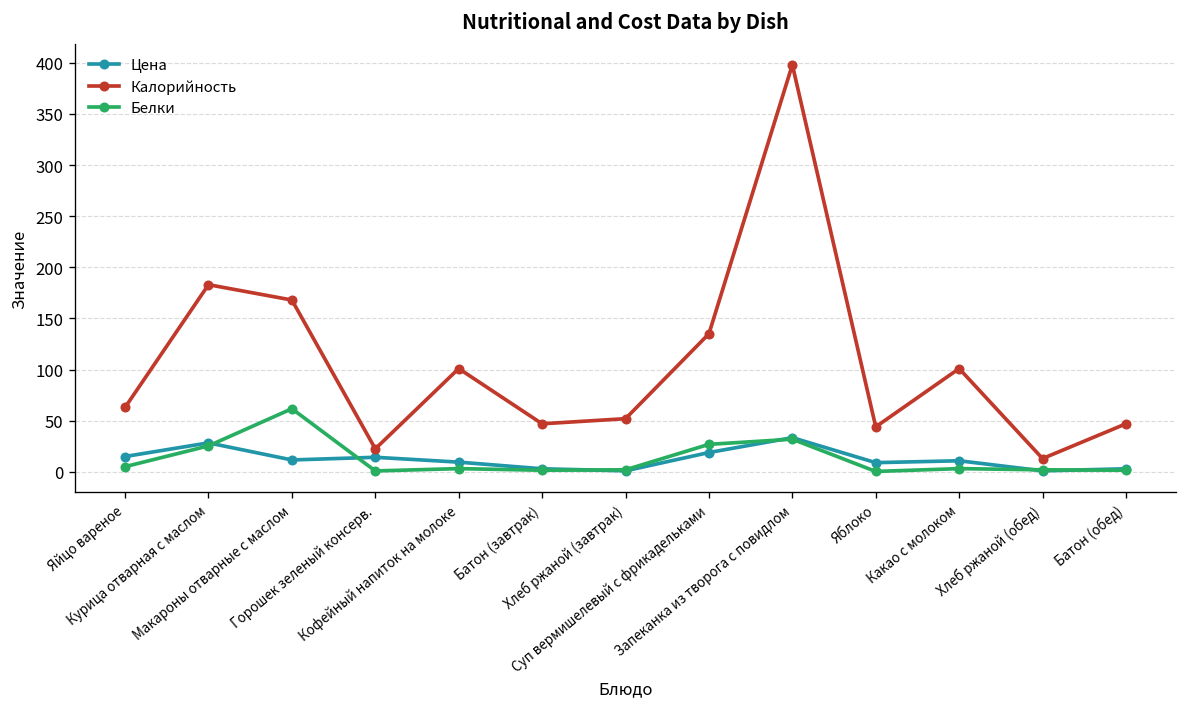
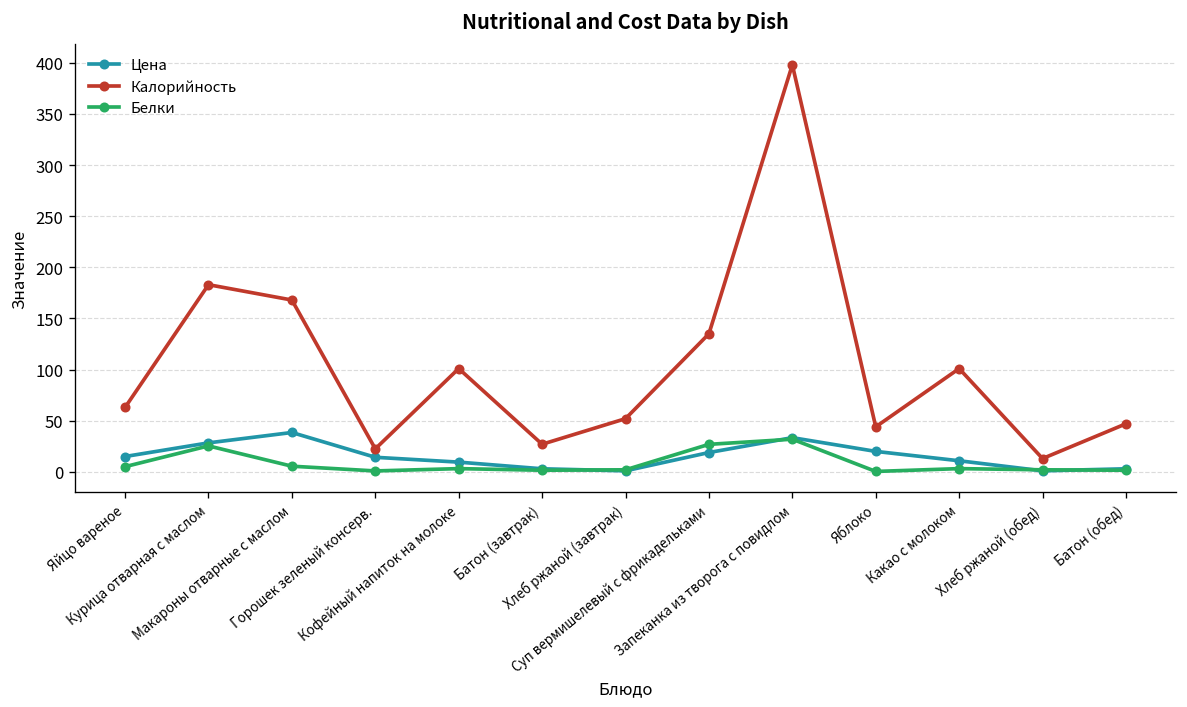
  {
    "Цена": {
      "Яйцо вареное": 20,
-     "Макароны отварные с маслом": 10,
+     "Макароны отварные с маслом": 40,
      "Горошек зеленый консерв.": 10,
      "Кофейный напиток на молоке": 10,
      "Суп вермишелевый с фрикадельками": 20,
-     "Яблоко": 10,
+     "Яблоко": 20,
      "Какао с молоком": 10
    },
    "Калорийность": {
      "Яйцо вареное": 60,
      "Курица отварная с маслом": 180,
      "Макароны отварные с маслом": 170,
      "Горошек зеленый консерв.": 20,
      "Кофейный напиток на молоке": 100,
-     "Батон (завтрак)": 50,
+     "Батон (завтрак)": 30,
      "Хлеб ржаной (завтрак)": 50,
      "Суп вермишелевый с фрикадельками": 140,
      "Запеканка из творога с повидлом": 400,
      "Яблоко": 40,
      "Какао с молоком": 100,
      "Хлеб ржаной (обед)": 10,
      "Батон (обед)": 50
    },
    "Белки": {
      "Яйцо вареное": 10,
-     "Макароны отварные с маслом": 60,
+     "Макароны отварные с маслом": 10,
      "Горошек зеленый консерв.": 0,
      "Кофейный напиток на молоке": 0,
      "Суп вермишелевый с фрикадельками": 30,
      "Яблоко": 0,
      "Какао с молоком": 0
    }
  }
